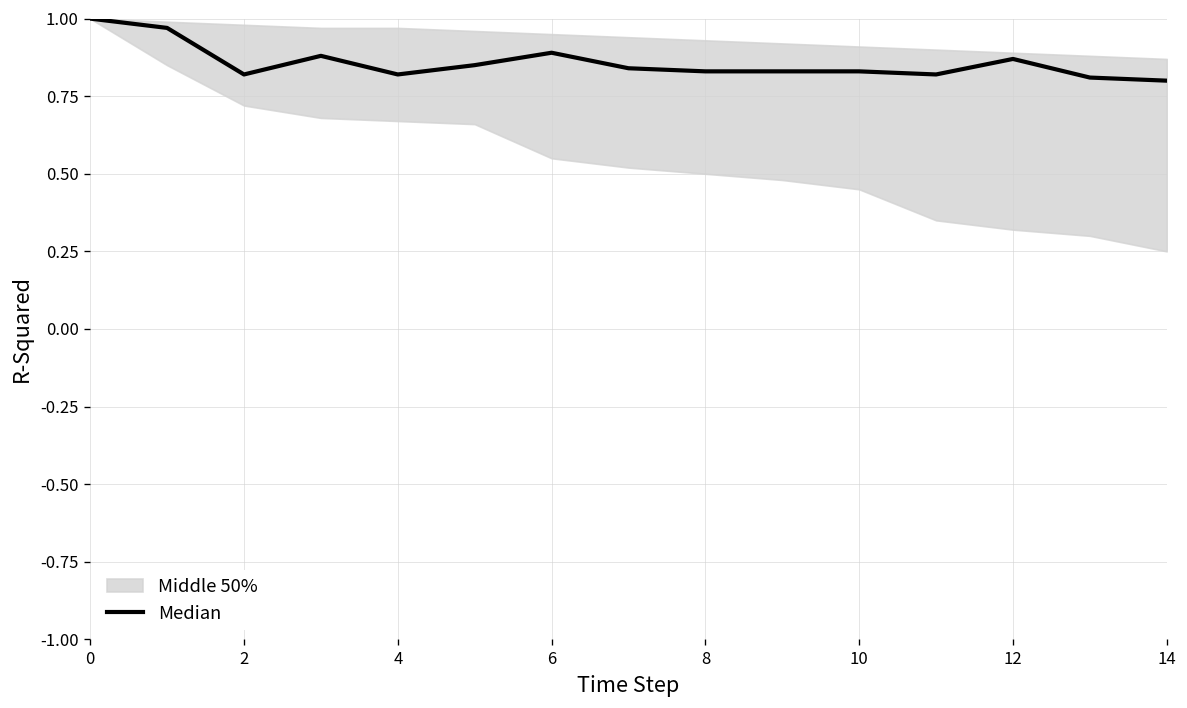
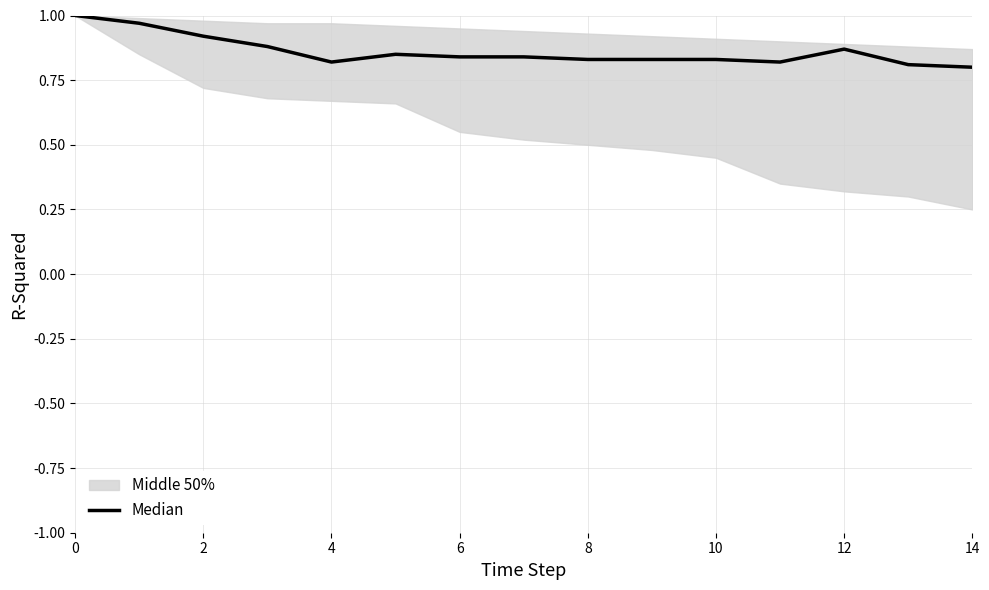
  {
    "Median": {
-     "2": 0.82,
+     "2": 0.92,
      "4": 0.82,
-     "6": 0.89,
+     "6": 0.84,
      "8": 0.83,
      "10": 0.83,
      "12": 0.87,
      "14": 0.80
    }
  }
